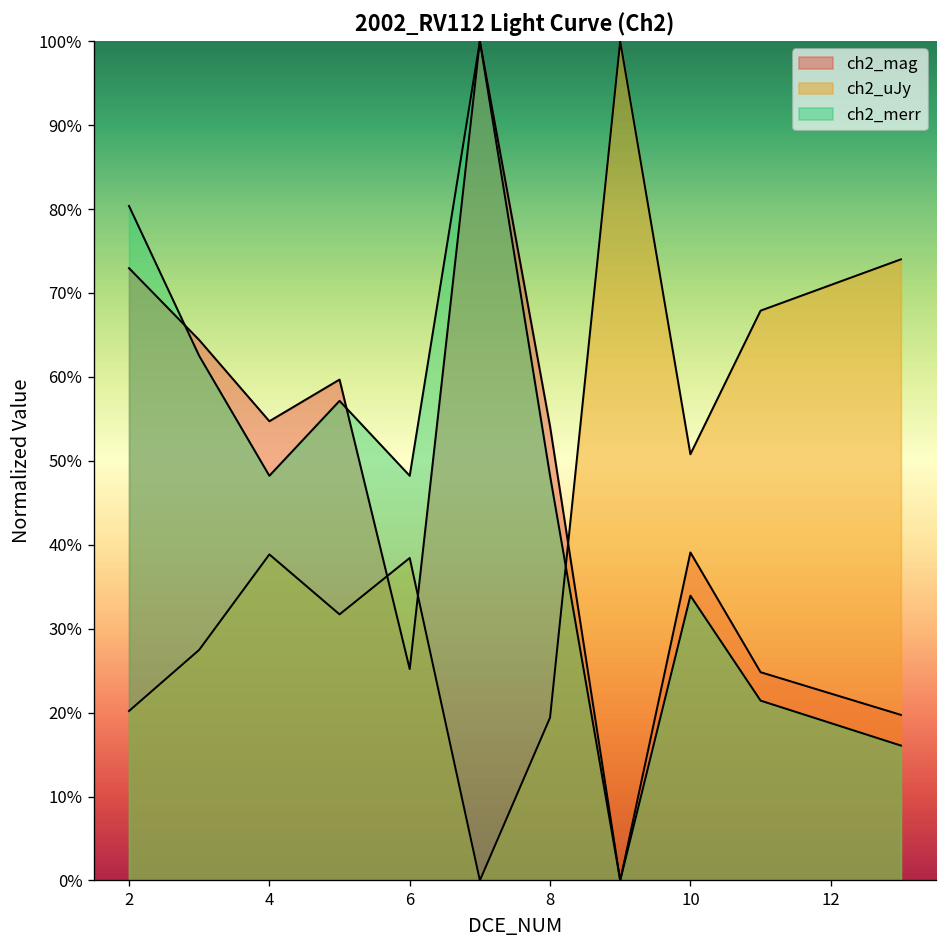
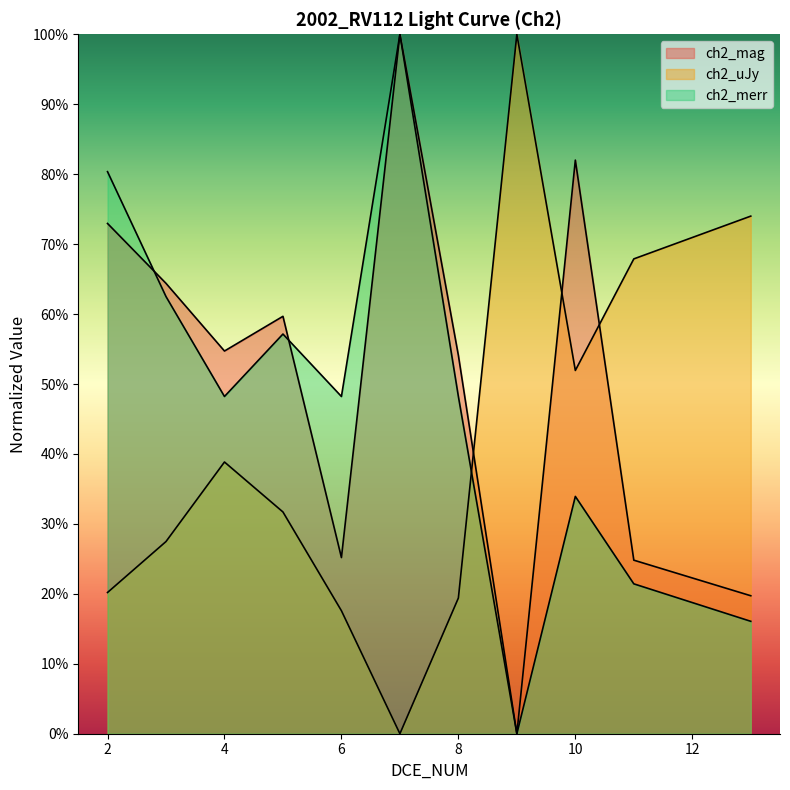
  {
    "ch2_mag": {
      "2": "73%",
      "4": "55%",
      "6": "25%",
      "8": "54%",
-     "10": "39%"
+     "10": "82%"
    },
    "ch2_uJy": {
      "2": "20%",
      "4": "39%",
-     "6": "38%",
+     "6": "18%",
      "8": "19%",
-     "10": "51%"
+     "10": "52%"
    },
    "ch2_merr": {
      "2": "80%",
      "4": "48%",
      "6": "48%",
      "8": "48%",
      "10": "34%"
    }
  }
